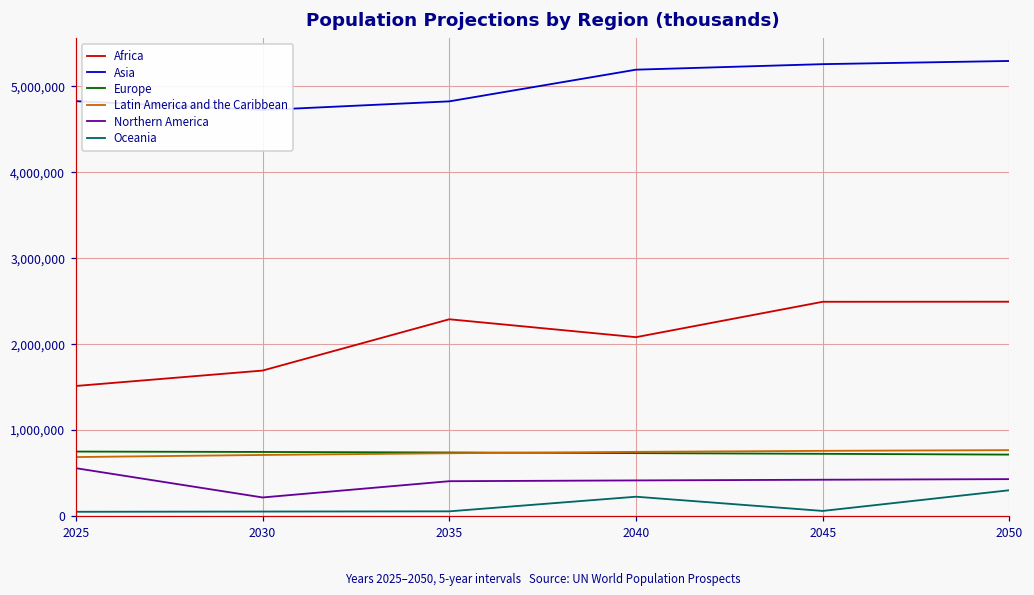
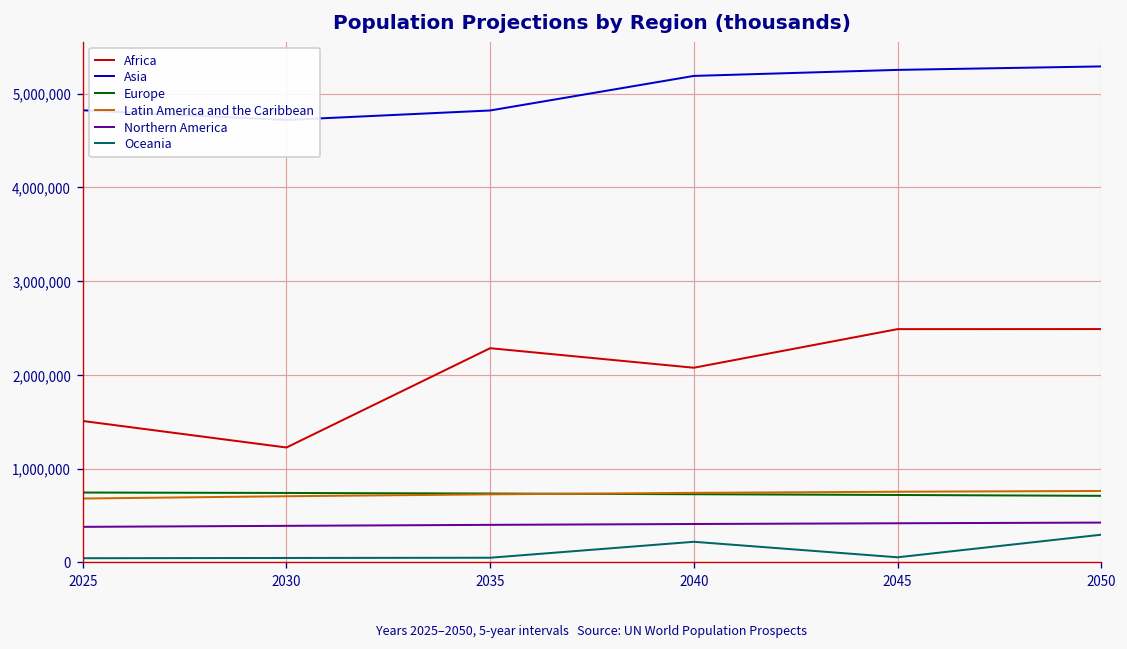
  {
    "Africa": {
      "2025": "1,500,000",
-     "2030": "1,700,000",
+     "2030": "1,200,000",
      "2035": "2,300,000",
      "2040": "2,100,000",
      "2045": "2,500,000",
      "2050": "2,500,000"
    },
    "Asia": {
      "2025": "4,800,000",
      "2035": "4,800,000",
      "2040": "5,200,000",
      "2045": "5,300,000",
      "2050": "5,300,000"
    },
    "Europe": {
      "2025": "700,000",
      "2030": "700,000",
      "2045": "700,000",
      "2050": "700,000"
    },
    "Latin America and the Caribbean": {
      "2025": "700,000",
      "2030": "700,000",
      "2045": "800,000",
      "2050": "800,000"
    },
    "Northern America": {
-     "2025": "600,000",
-     "2030": "200,000",
+     "2025": "400,000",
+     "2030": "400,000",
      "2035": "400,000",
      "2040": "400,000",
      "2045": "400,000",
      "2050": "400,000"
    },
    "Oceania": {
      "2025": "0",
      "2030": "0",
      "2035": "100,000",
      "2040": "200,000",
      "2045": "100,000",
      "2050": "300,000"
    }
  }
